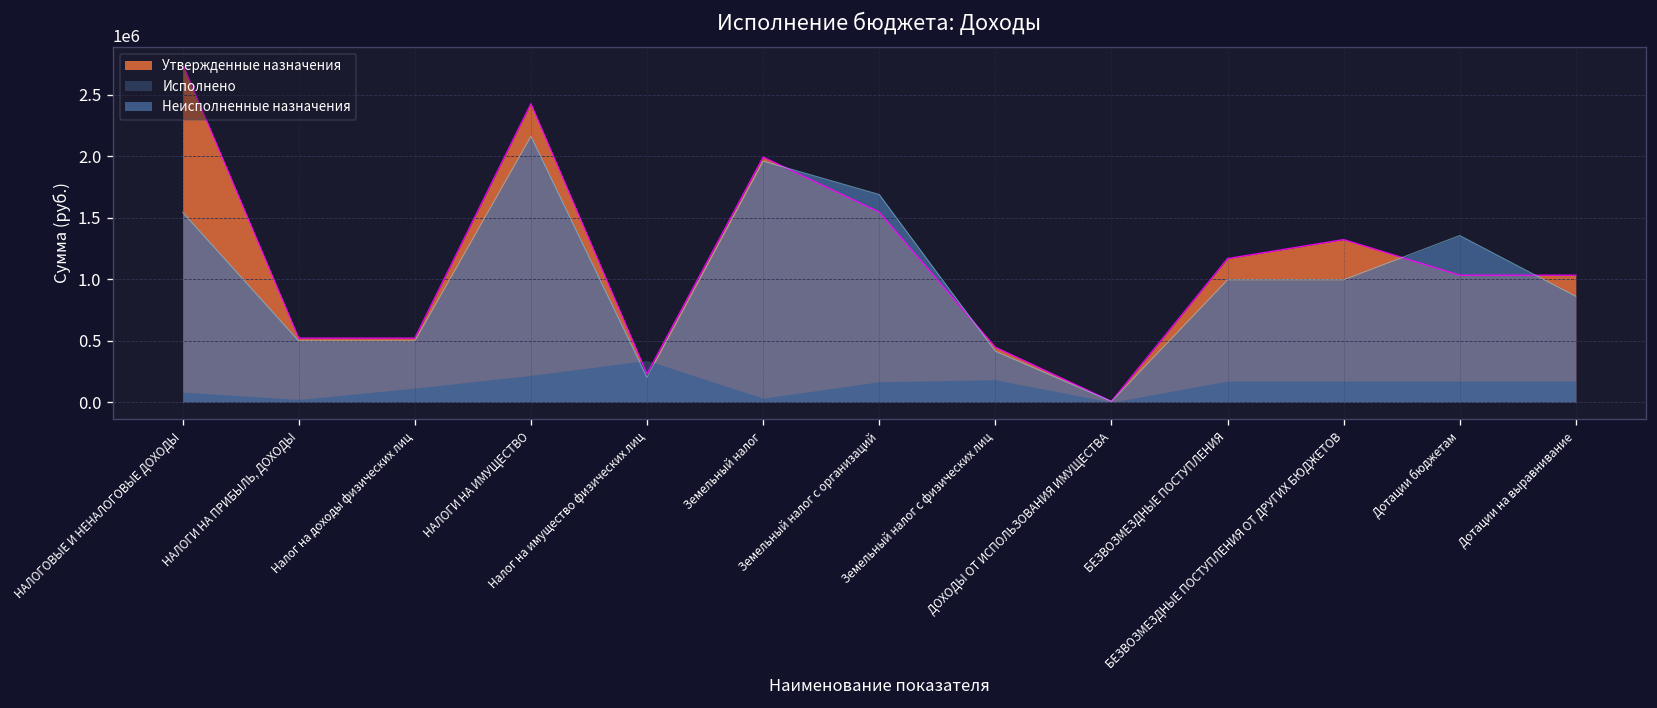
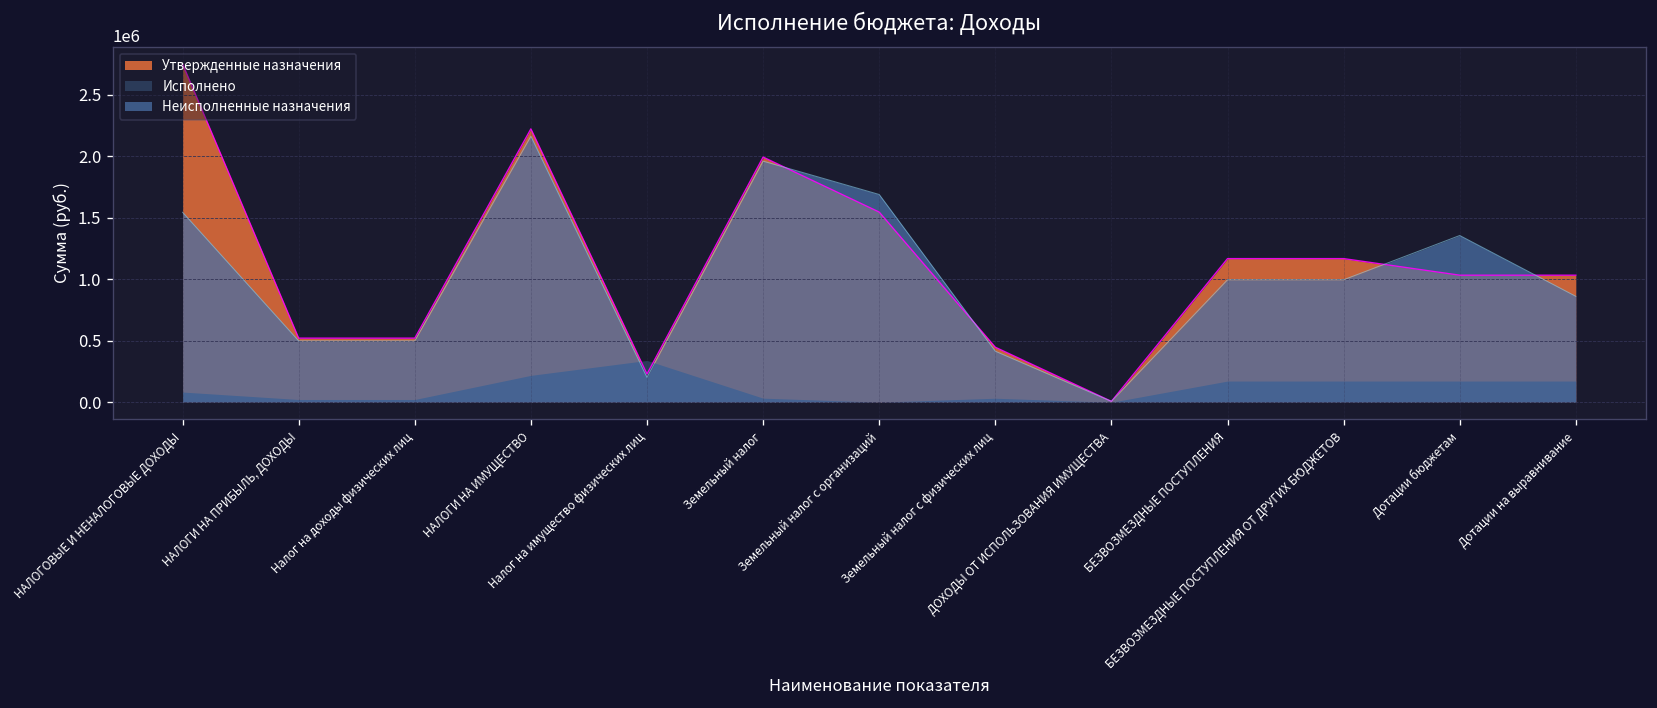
  {
    "Утвержденные назначения": {
-     "НАЛОГИ НА ИМУЩЕСТВО": 2430000,
+     "НАЛОГИ НА ИМУЩЕСТВО": 2220000,
      "Налог на имущество физических лиц": 230000,
      "Земельный налог": 1990000,
      "Земельный налог с организаций": 1550000,
      "Земельный налог с физических лиц": 450000,
      "БЕЗВОЗМЕЗДНЫЕ ПОСТУПЛЕНИЯ": 1170000,
-     "БЕЗВОЗМЕЗДНЫЕ ПОСТУПЛЕНИЯ ОТ ДРУГИХ БЮДЖЕТОВ": 1320000,
+     "БЕЗВОЗМЕЗДНЫЕ ПОСТУПЛЕНИЯ ОТ ДРУГИХ БЮДЖЕТОВ": 1170000,
      "Дотации бюджетам": 1030000,
      "Дотации на выравнивание": 1030000
    },
    "Исполнено": {
      "НАЛОГОВЫЕ И НЕНАЛОГОВЫЕ ДОХОДЫ": 80000,
-     "Налог на доходы физических лиц": 110000,
+     "Налог на доходы физических лиц": 20000,
      "НАЛОГИ НА ИМУЩЕСТВО": 220000,
      "Налог на имущество физических лиц": 340000,
      "Земельный налог": 30000,
-     "Земельный налог с организаций": 170000,
-     "Земельный налог с физических лиц": 180000,
+     "Земельный налог с организаций": 0,
+     "Земельный налог с физических лиц": 30000,
      "БЕЗВОЗМЕЗДНЫЕ ПОСТУПЛЕНИЯ": 170000,
      "БЕЗВОЗМЕЗДНЫЕ ПОСТУПЛЕНИЯ ОТ ДРУГИХ БЮДЖЕТОВ": 170000,
      "Дотации бюджетам": 170000,
      "Дотации на выравнивание": 170000
    },
    "Неисполненные назначения": {
      "НАЛОГОВЫЕ И НЕНАЛОГОВЫЕ ДОХОДЫ": 1540000,
      "НАЛОГИ НА ИМУЩЕСТВО": 2160000,
      "Налог на имущество физических лиц": 200000,
      "Земельный налог": 1960000,
      "Земельный налог с организаций": 1690000,
      "Земельный налог с физических лиц": 410000,
      "БЕЗВОЗМЕЗДНЫЕ ПОСТУПЛЕНИЯ": 1000000,
      "БЕЗВОЗМЕЗДНЫЕ ПОСТУПЛЕНИЯ ОТ ДРУГИХ БЮДЖЕТОВ": 1000000,
      "Дотации бюджетам": 1350000,
      "Дотации на выравнивание": 860000
    }
  }
